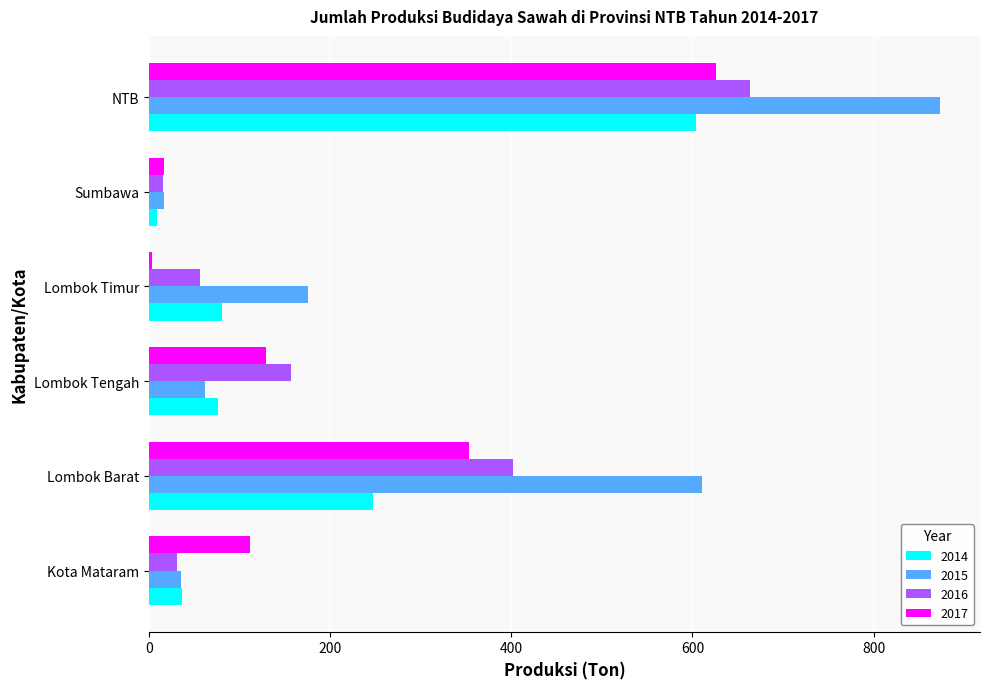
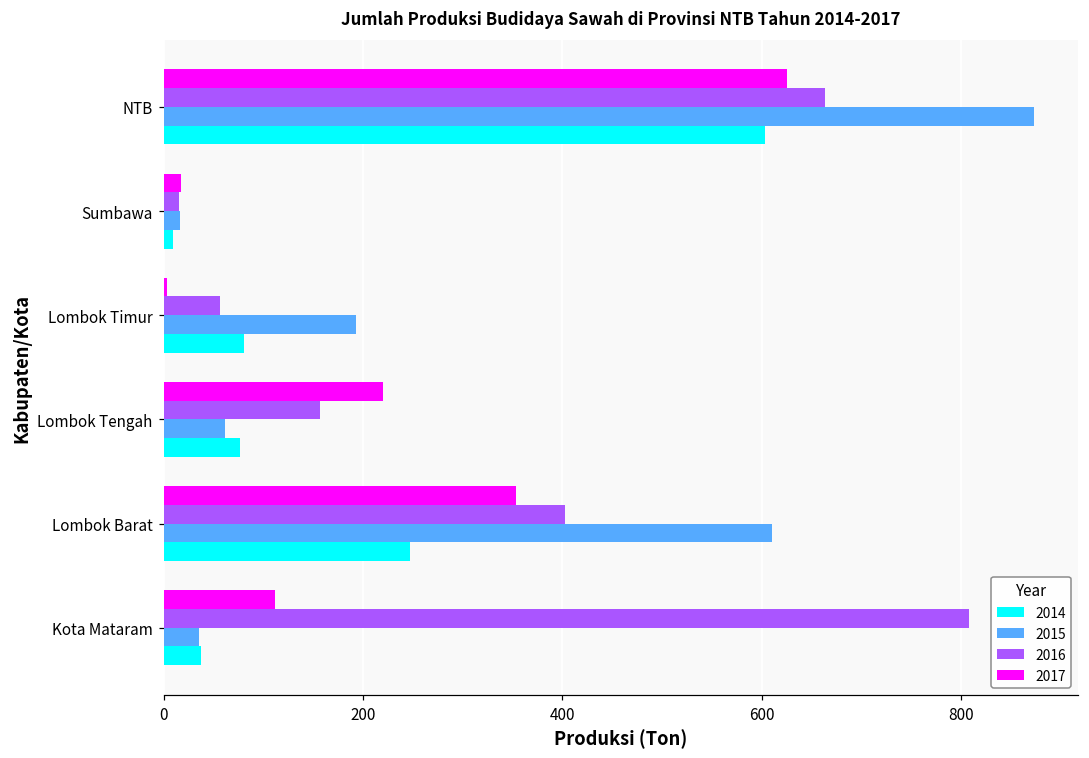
  {
    "2014": {
      "NTB": 600,
      "Sumbawa": 10,
      "Lombok Timur": 80,
      "Lombok Tengah": 80,
      "Lombok Barat": 250,
      "Kota Mataram": 40
    },
    "2015": {
      "NTB": 870,
      "Sumbawa": 20,
-     "Lombok Timur": 180,
+     "Lombok Timur": 190,
      "Lombok Tengah": 60,
      "Lombok Barat": 610,
      "Kota Mataram": 40
    },
    "2016": {
      "NTB": 660,
      "Sumbawa": 20,
      "Lombok Timur": 60,
      "Lombok Tengah": 160,
      "Lombok Barat": 400,
-     "Kota Mataram": 30
+     "Kota Mataram": 810
    },
    "2017": {
      "NTB": 630,
      "Sumbawa": 20,
      "Lombok Timur": 0,
-     "Lombok Tengah": 130,
+     "Lombok Tengah": 220,
      "Lombok Barat": 350,
      "Kota Mataram": 110
    }
  }
